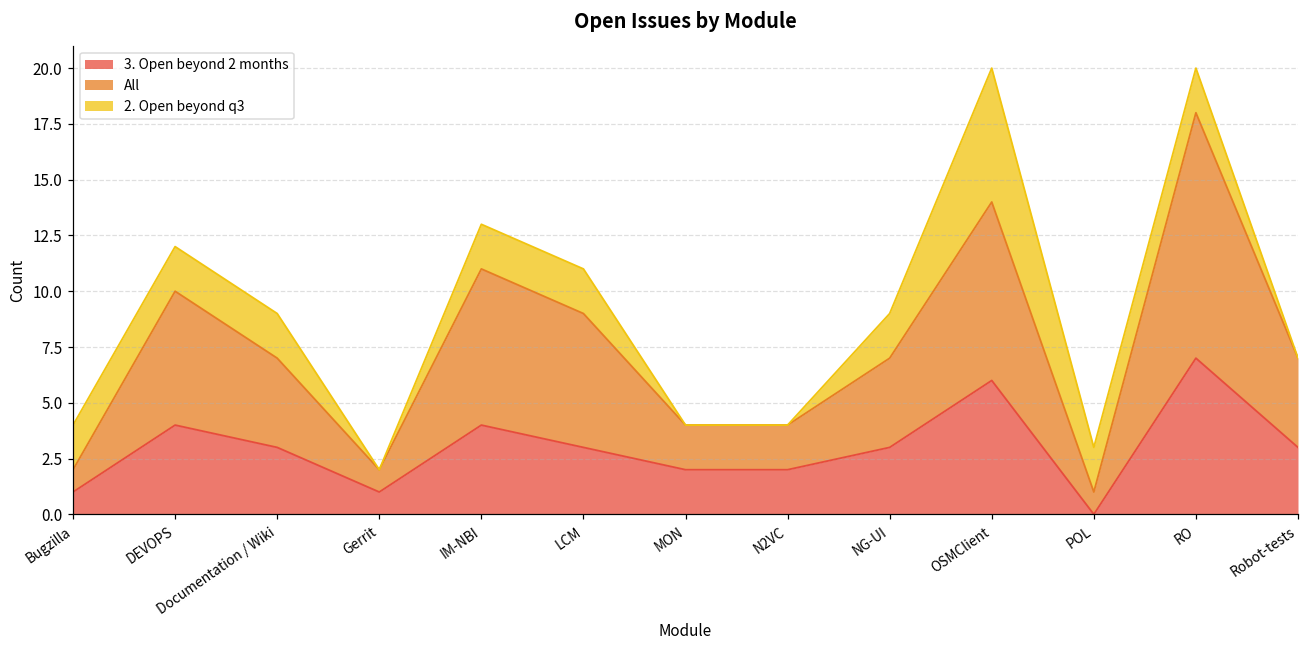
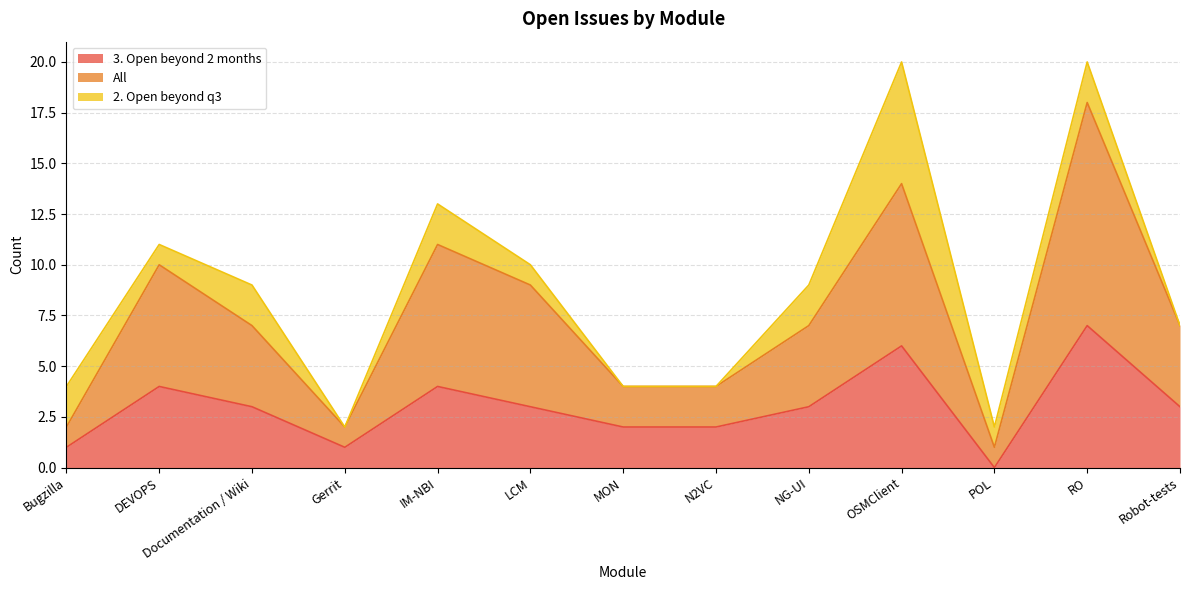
  {
    "2. Open beyond q3": {
      "Bugzilla": 2,
-     "DEVOPS": 2,
+     "DEVOPS": 1,
      "Documentation / Wiki": 2,
      "IM-NBI": 2,
-     "LCM": 2,
+     "LCM": 1,
      "NG-UI": 2,
      "OSMClient": 6,
-     "POL": 2,
+     "POL": 1,
      "RO": 2
    }
  }
